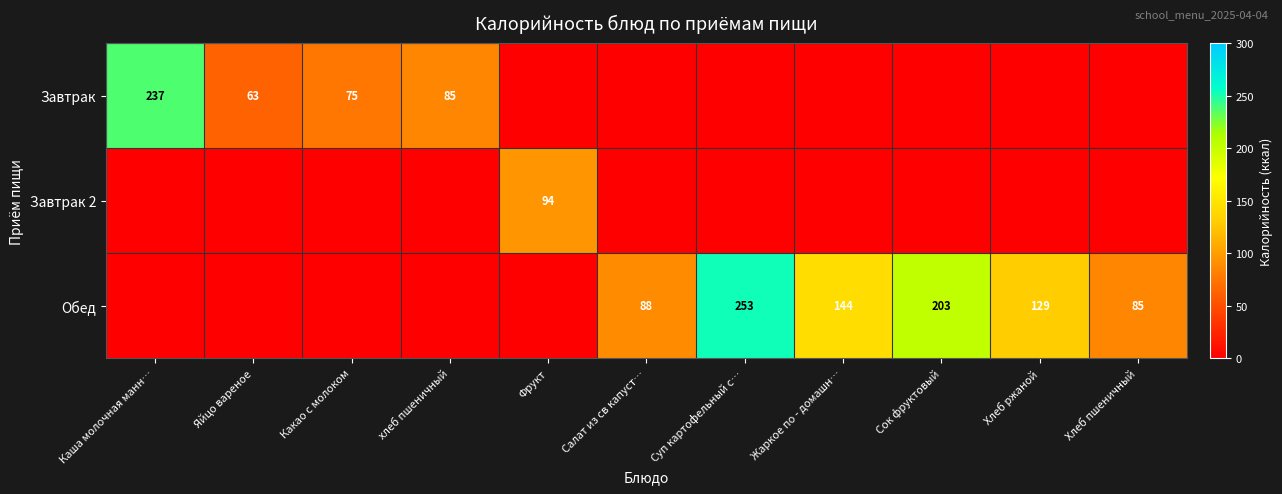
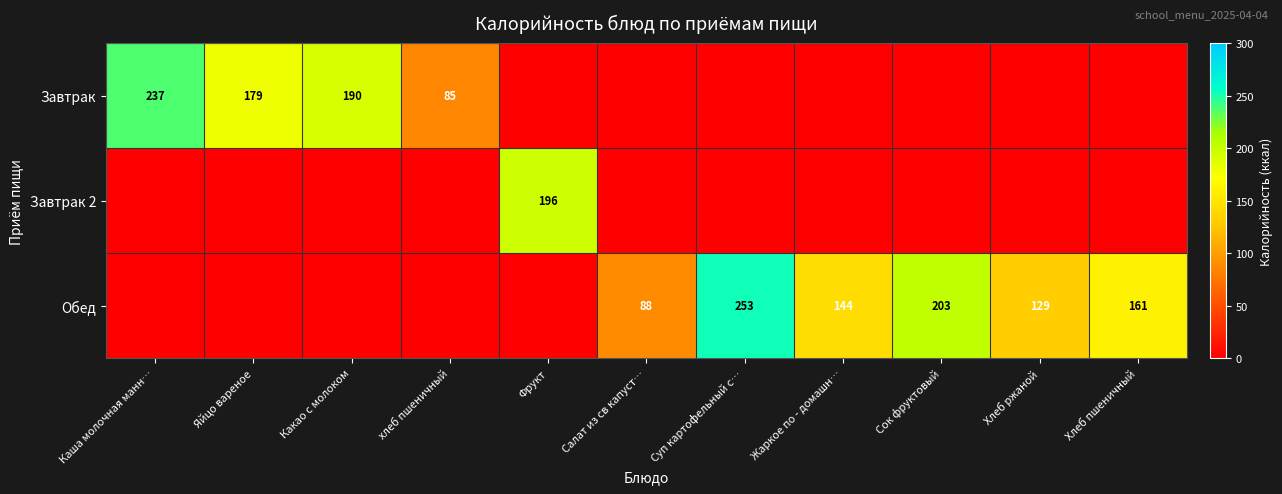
  {
    "Завтрак": {
      "Каша молочная манн…": 237,
-     "Яйцо вареное": 63,
-     "Какао с молоком": 75,
+     "Яйцо вареное": 179,
+     "Какао с молоком": 190,
      "хлеб пшеничный": 85
    },
    "Завтрак 2": {
-     "Фрукт": 94
+     "Фрукт": 196
    },
    "Обед": {
      "Салат из св капуст…": 88,
      "Суп картофельный с…": 253,
      "Жаркое по - домашн…": 144,
      "Сок фруктовый": 203,
      "Хлеб ржаной": 129,
-     "Хлеб пшеничный": 85
+     "Хлеб пшеничный": 161
    }
  }
